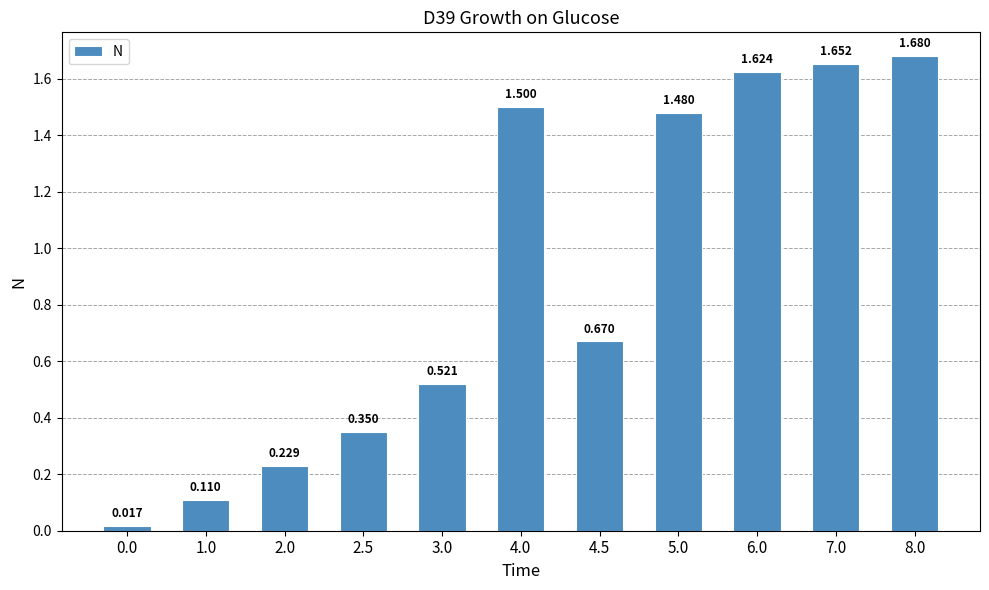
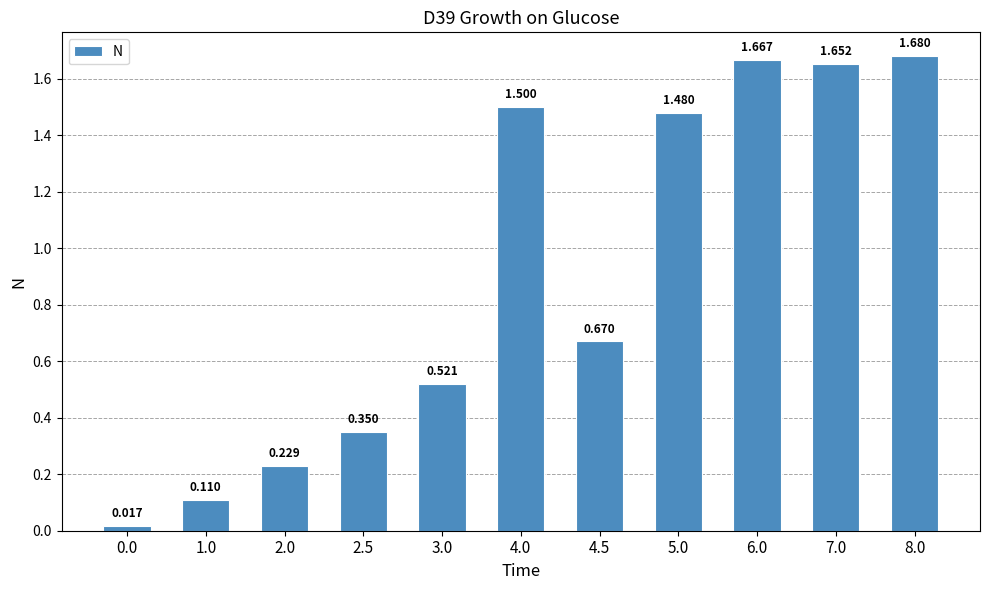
  {
    "0.0": 0.017,
    "1.0": 0.110,
    "2.0": 0.229,
    "2.5": 0.350,
    "3.0": 0.521,
    "4.0": 1.500,
    "4.5": 0.670,
    "5.0": 1.480,
-   "6.0": 1.624,
+   "6.0": 1.667,
    "7.0": 1.652,
    "8.0": 1.680
  }
